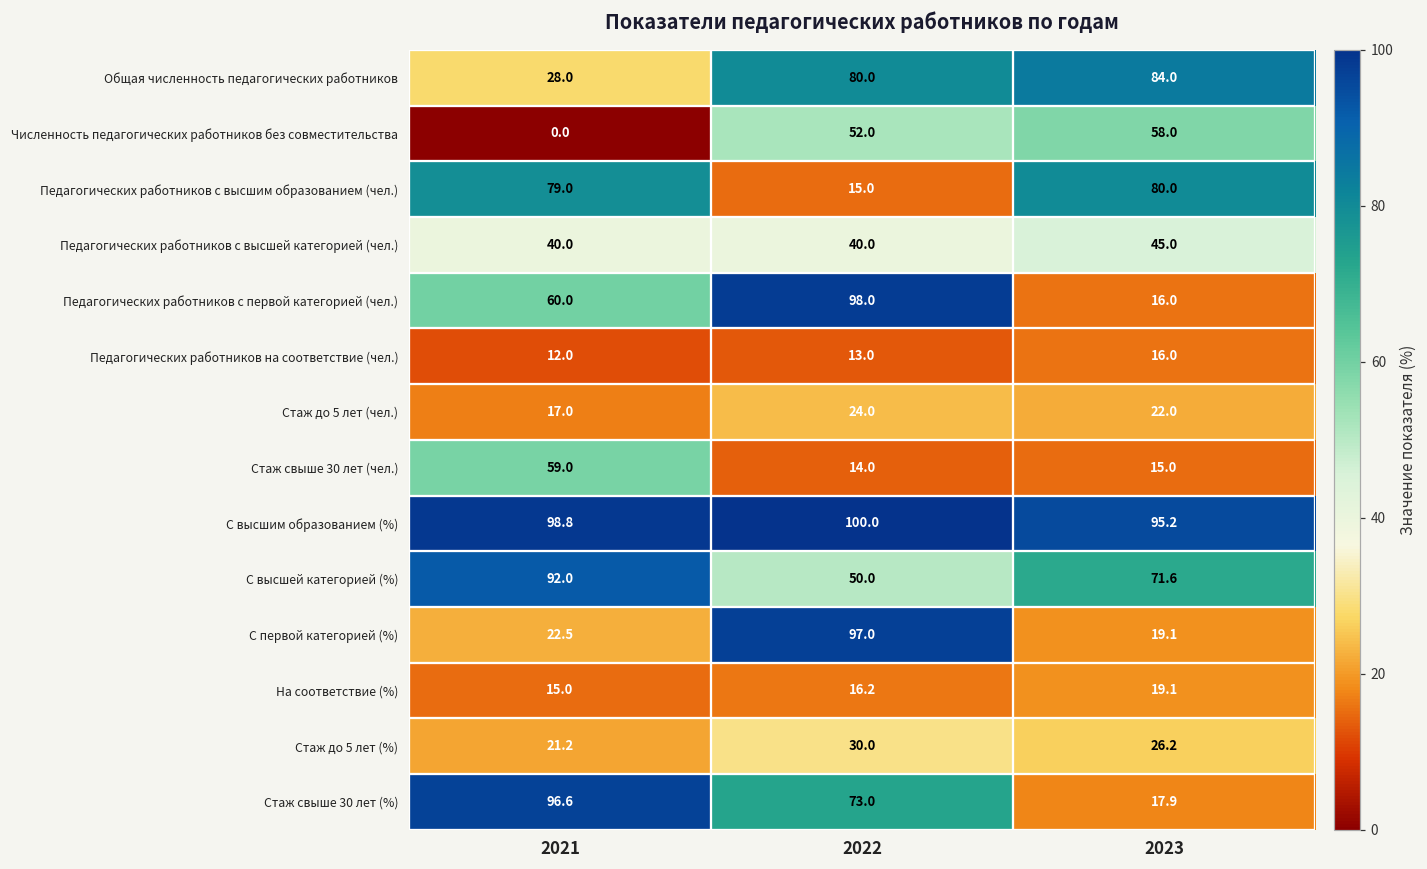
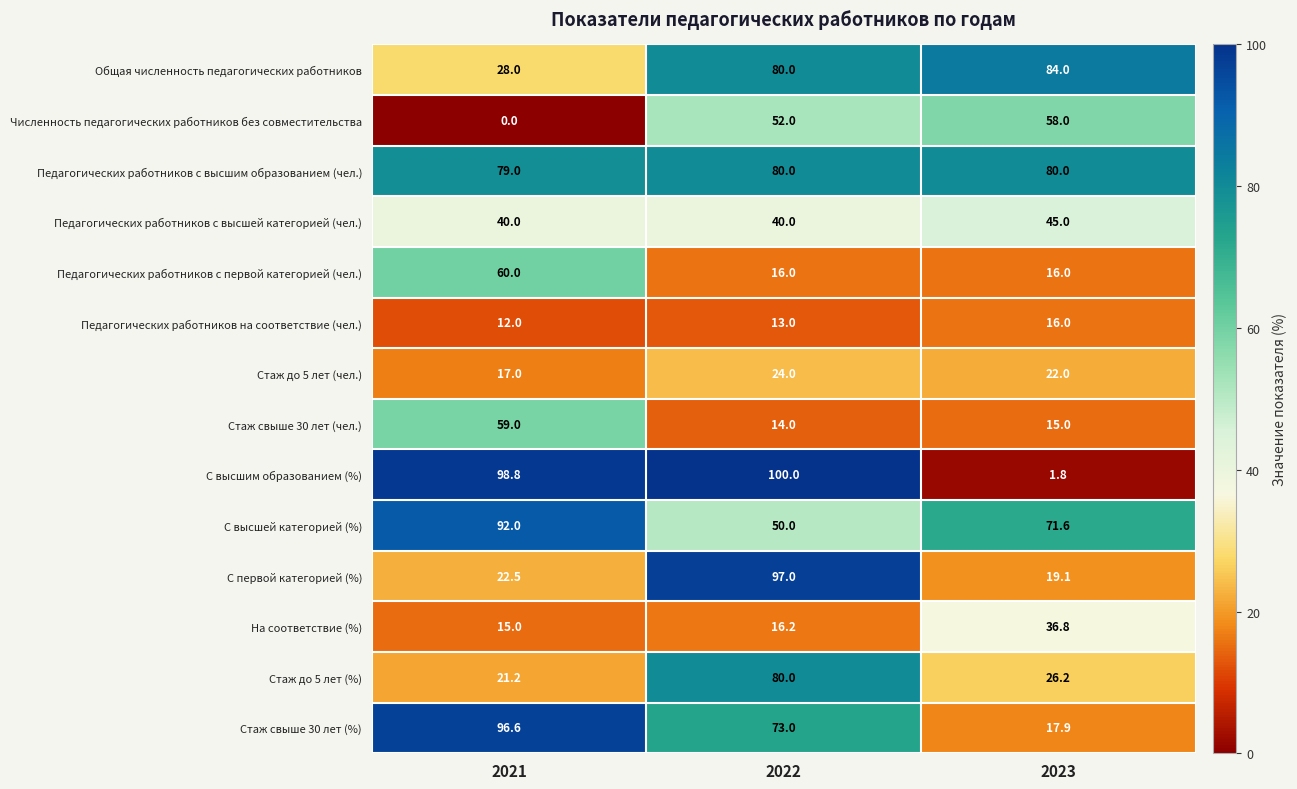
  {
    "Общая численность педагогических работников": {
      "2021": 28.0,
      "2022": 80.0,
      "2023": 84.0
    },
    "Численность педагогических работников без совместительства": {
      "2021": 0.0,
      "2022": 52.0,
      "2023": 58.0
    },
    "Педагогических работников с высшим образованием (чел.)": {
      "2021": 79.0,
-     "2022": 15.0,
+     "2022": 80.0,
      "2023": 80.0
    },
    "Педагогических работников с высшей категорией (чел.)": {
      "2021": 40.0,
      "2022": 40.0,
      "2023": 45.0
    },
    "Педагогических работников с первой категорией (чел.)": {
      "2021": 60.0,
-     "2022": 98.0,
+     "2022": 16.0,
      "2023": 16.0
    },
    "Педагогических работников на соответствие (чел.)": {
      "2021": 12.0,
      "2022": 13.0,
      "2023": 16.0
    },
    "Стаж до 5 лет (чел.)": {
      "2021": 17.0,
      "2022": 24.0,
      "2023": 22.0
    },
    "Стаж свыше 30 лет (чел.)": {
      "2021": 59.0,
      "2022": 14.0,
      "2023": 15.0
    },
    "С высшим образованием (%)": {
      "2021": 98.8,
      "2022": 100.0,
-     "2023": 95.2
+     "2023": 1.8
    },
    "С высшей категорией (%)": {
      "2021": 92.0,
      "2022": 50.0,
      "2023": 71.6
    },
    "С первой категорией (%)": {
      "2021": 22.5,
      "2022": 97.0,
      "2023": 19.1
    },
    "На соответствие (%)": {
      "2021": 15.0,
      "2022": 16.2,
-     "2023": 19.1
+     "2023": 36.8
    },
    "Стаж до 5 лет (%)": {
      "2021": 21.2,
-     "2022": 30.0,
+     "2022": 80.0,
      "2023": 26.2
    },
    "Стаж свыше 30 лет (%)": {
      "2021": 96.6,
      "2022": 73.0,
      "2023": 17.9
    }
  }
